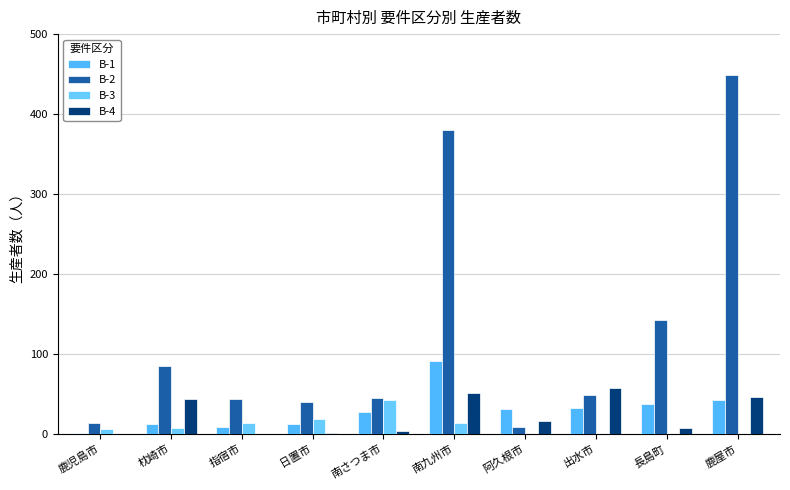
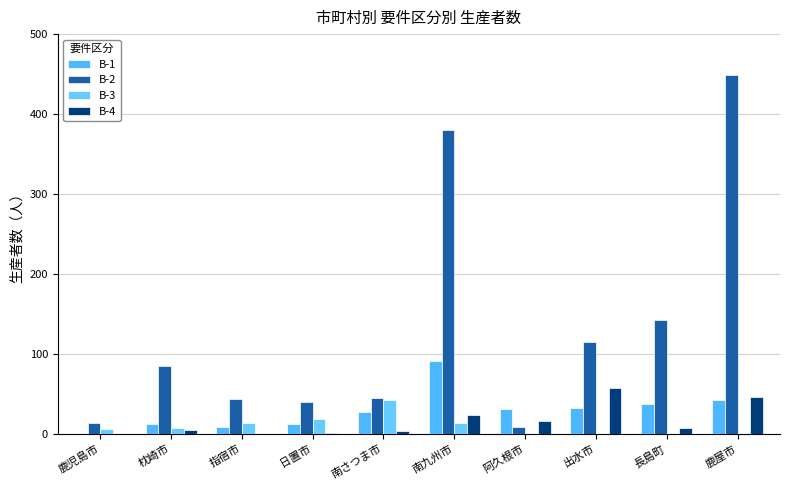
  {
    "B-2": {
      "鹿児島市": 10,
      "枕崎市": 90,
      "指宿市": 40,
      "日置市": 40,
      "南さつま市": 50,
      "南九州市": 380,
      "阿久根市": 10,
-     "出水市": 50,
+     "出水市": 120,
      "長島町": 140,
      "鹿屋市": 450
    },
    "B-4": {
      "鹿児島市": 0,
-     "枕崎市": 40,
+     "枕崎市": 10,
      "指宿市": 0,
-     "南九州市": 50,
+     "南九州市": 20,
      "阿久根市": 20,
      "出水市": 60,
      "長島町": 10,
      "鹿屋市": 50
    }
  }
